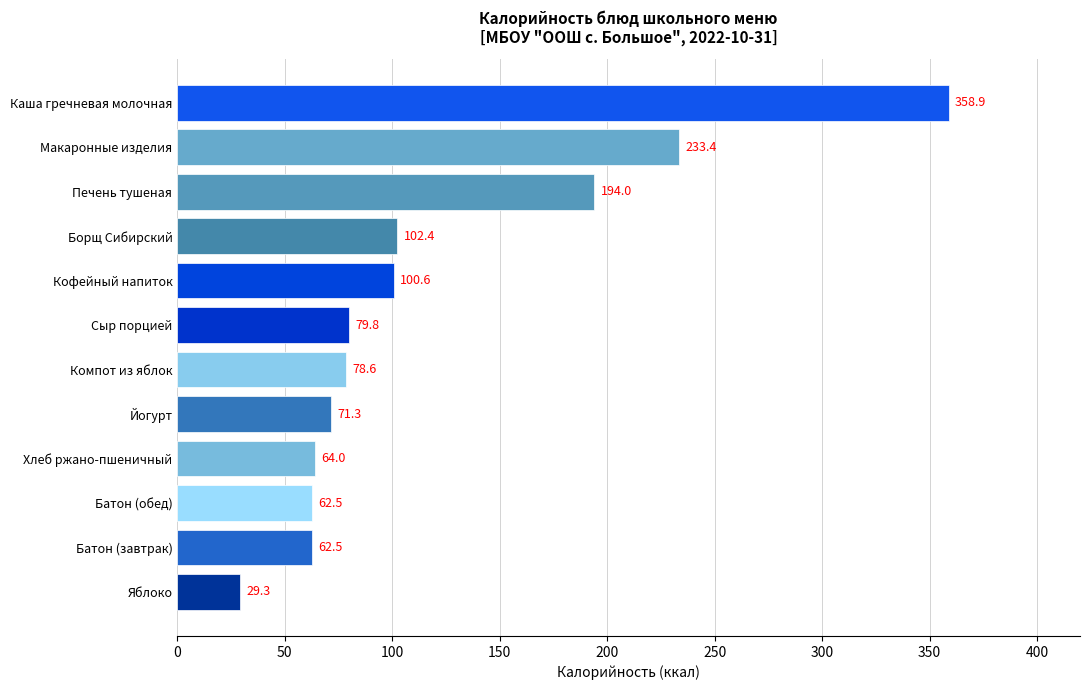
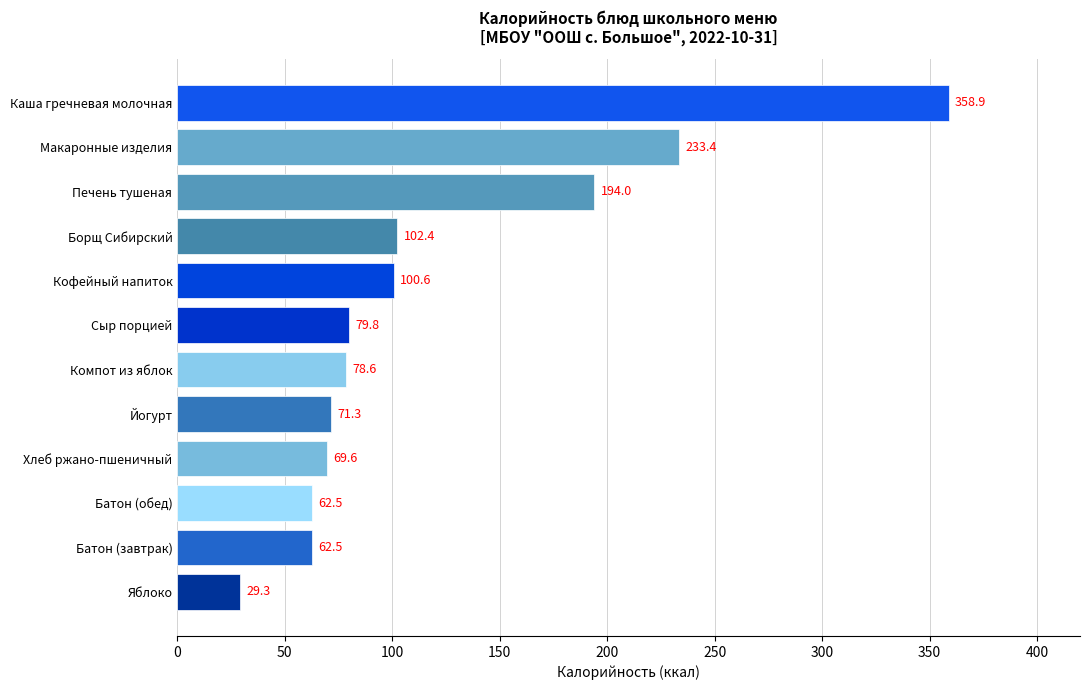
  {
    "Каша гречневая молочная": 358.9,
    "Макаронные изделия": 233.4,
    "Печень тушеная": 194.0,
    "Борщ Сибирский": 102.4,
    "Кофейный напиток": 100.6,
    "Сыр порцией": 79.8,
    "Компот из яблок": 78.6,
    "Йогурт": 71.3,
-   "Хлеб ржано-пшеничный": 64.0,
+   "Хлеб ржано-пшеничный": 69.6,
    "Батон (обед)": 62.5,
    "Батон (завтрак)": 62.5,
    "Яблоко": 29.3
  }
